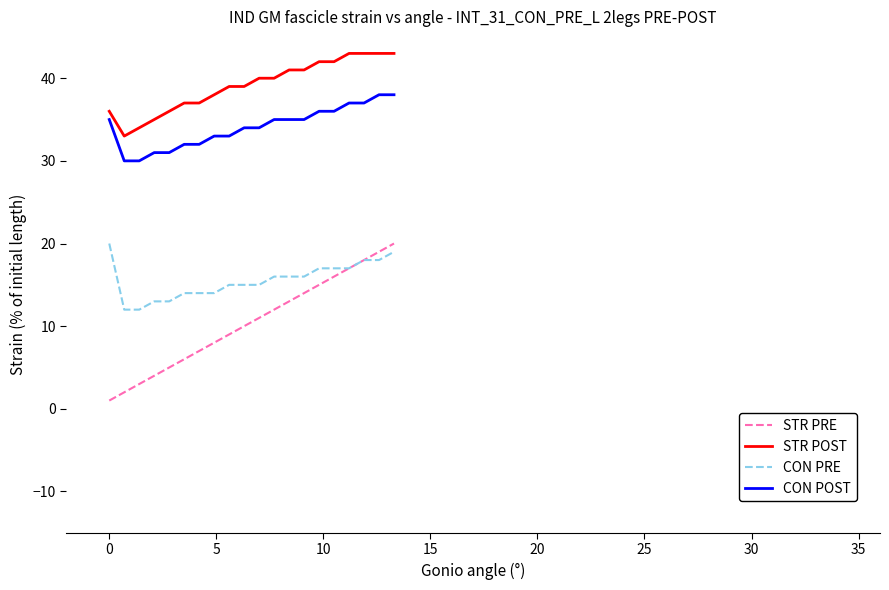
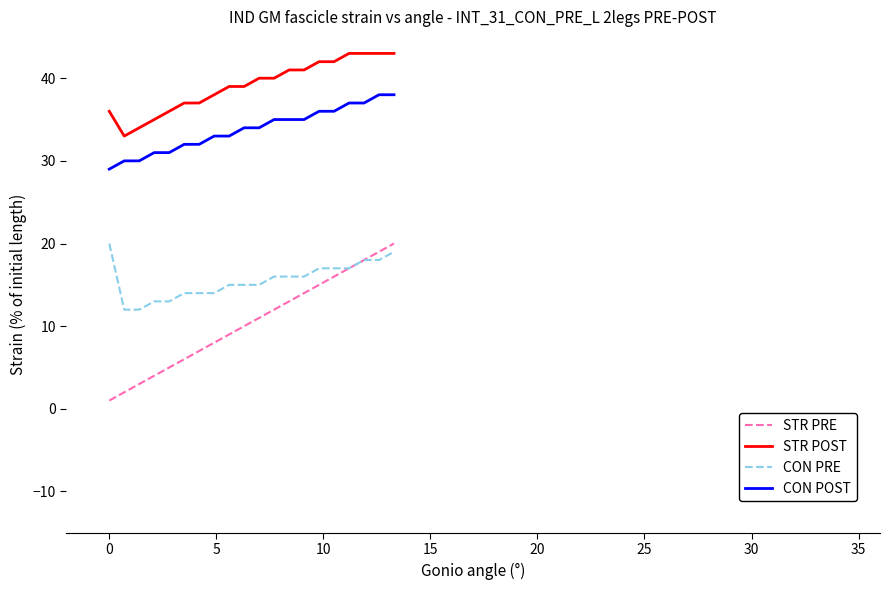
  {
    "STR PRE": {
      "0": 1
    },
    "STR POST": {
      "0": 36
    },
    "CON PRE": {
      "0": 20
    },
    "CON POST": {
-     "0": 35
+     "0": 29
    }
  }
